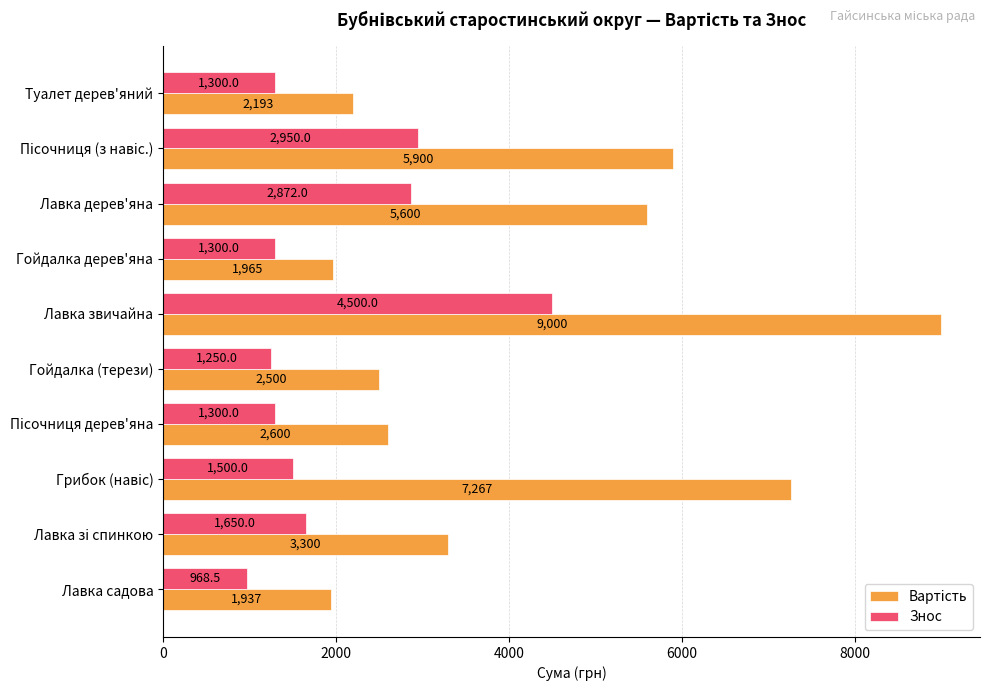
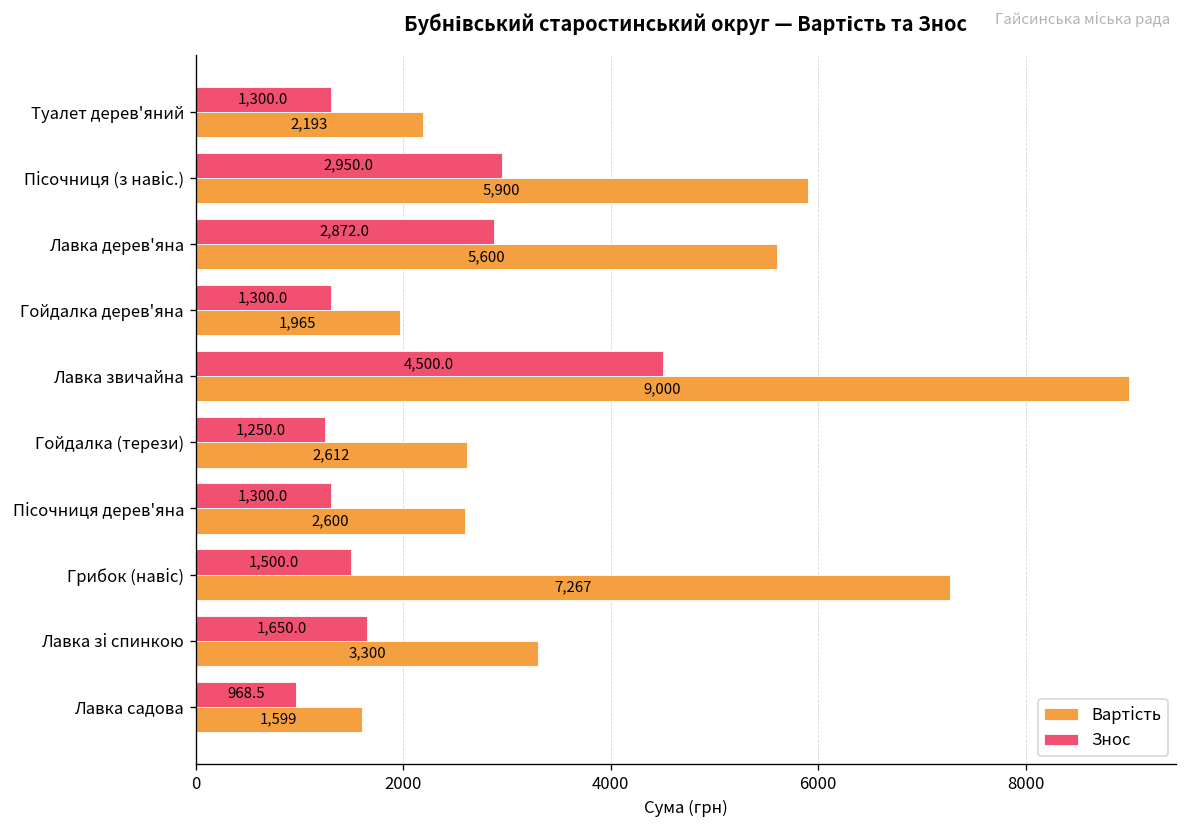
  {
    "Вартість": {
      "Туалет дерев'яний": "2,193",
      "Пісочниця (з навіс.)": "5,900",
      "Лавка дерев'яна": "5,600",
      "Гойдалка дерев'яна": "1,965",
      "Лавка звичайна": "9,000",
-     "Гойдалка (терези)": "2,500",
+     "Гойдалка (терези)": "2,612",
      "Пісочниця дерев'яна": "2,600",
      "Грибок (навіс)": "7,267",
      "Лавка зі спинкою": "3,300",
-     "Лавка садова": "1,937"
+     "Лавка садова": "1,599"
    },
    "Знос": {
      "Туалет дерев'яний": "1,300.0",
      "Пісочниця (з навіс.)": "2,950.0",
      "Лавка дерев'яна": "2,872.0",
      "Гойдалка дерев'яна": "1,300.0",
      "Лавка звичайна": "4,500.0",
      "Гойдалка (терези)": "1,250.0",
      "Пісочниця дерев'яна": "1,300.0",
      "Грибок (навіс)": "1,500.0",
      "Лавка зі спинкою": "1,650.0",
      "Лавка садова": "968.5"
    }
  }
